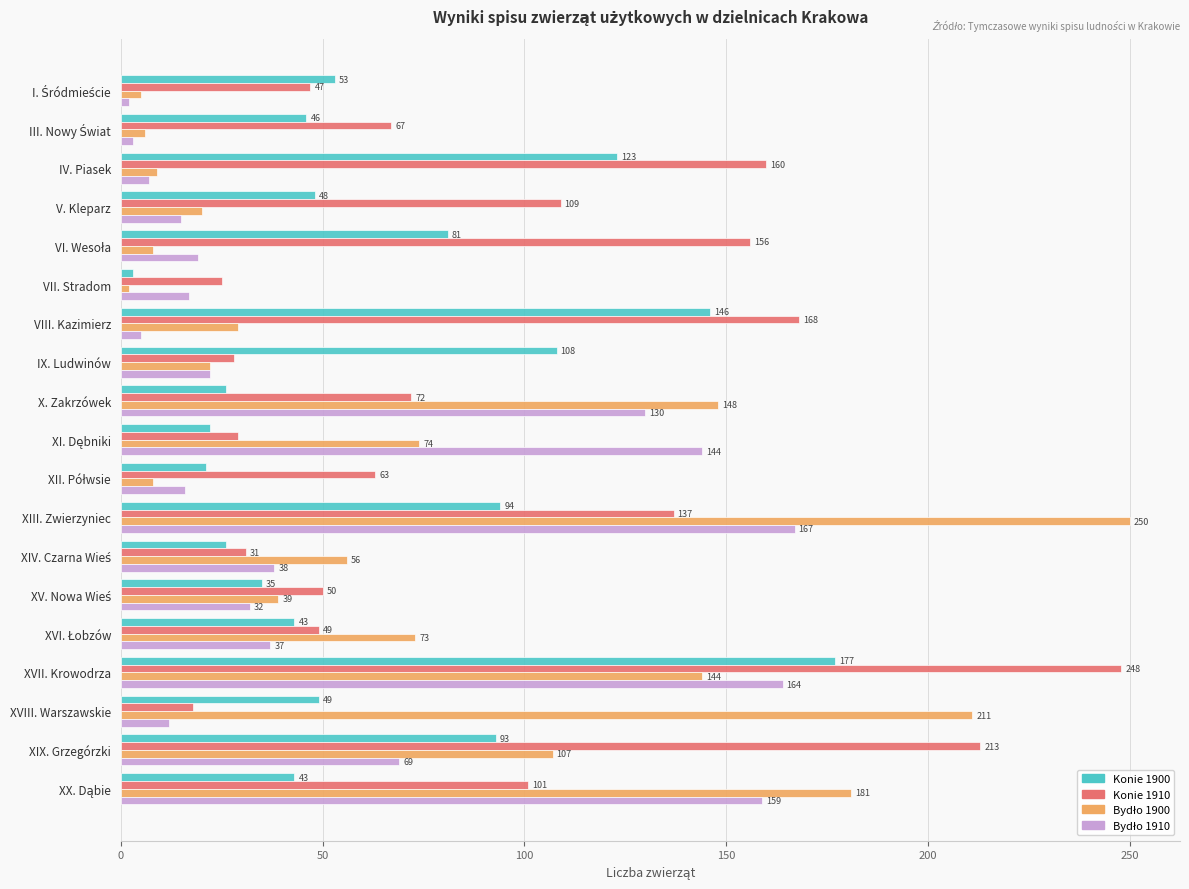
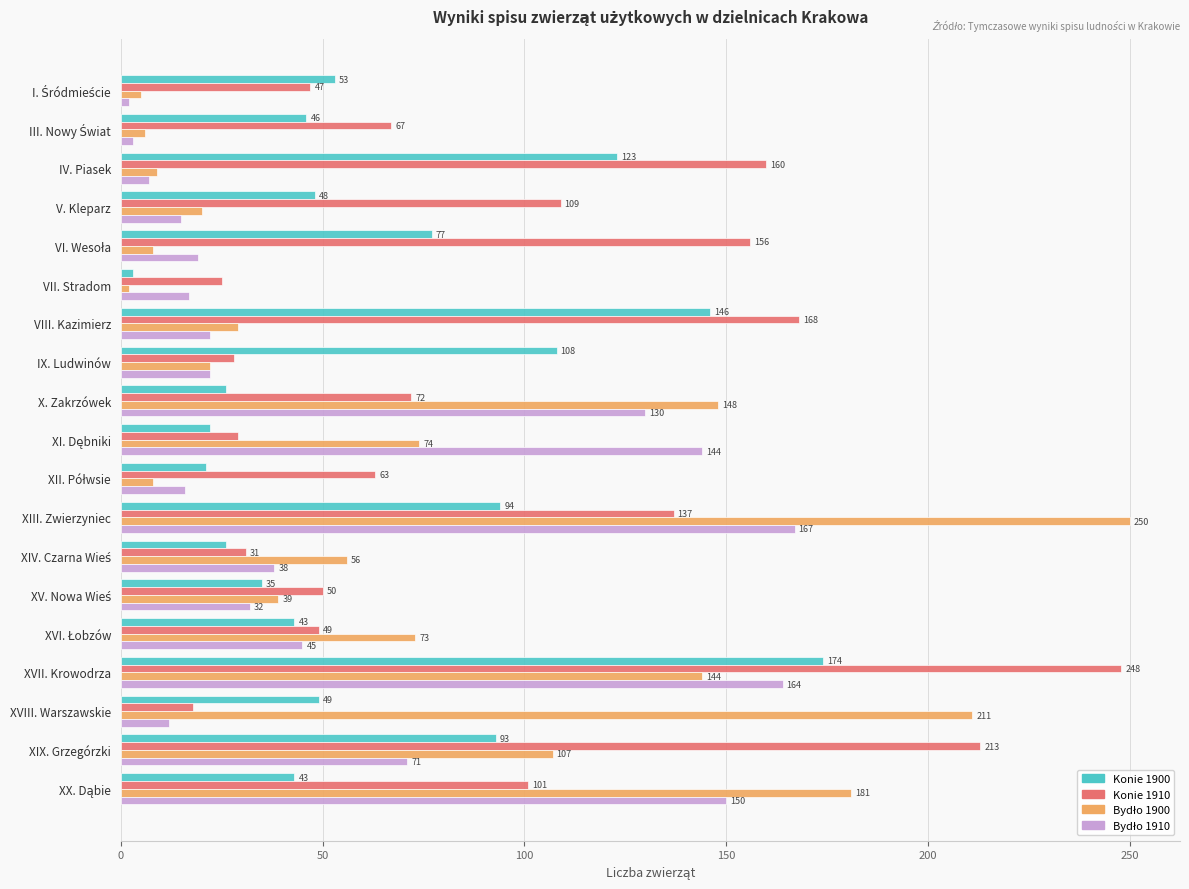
  {
    "Konie 1900": {
      "I. Śródmieście": 53,
      "III. Nowy Świat": 46,
      "IV. Piasek": 123,
      "V. Kleparz": 48,
-     "VI. Wesoła": 81,
+     "VI. Wesoła": 77,
      "VIII. Kazimierz": 146,
      "IX. Ludwinów": 108,
      "XIII. Zwierzyniec": 94,
      "XV. Nowa Wieś": 35,
      "XVI. Łobzów": 43,
-     "XVII. Krowodrza": 177,
+     "XVII. Krowodrza": 174,
      "XVIII. Warszawskie": 49,
      "XIX. Grzegórzki": 93,
      "XX. Dąbie": 43
    },
    "Bydło 1910": {
-     "VIII. Kazimierz": 5,
+     "VIII. Kazimierz": 22,
      "X. Zakrzówek": 130,
      "XI. Dębniki": 144,
      "XIII. Zwierzyniec": 167,
      "XIV. Czarna Wieś": 38,
      "XV. Nowa Wieś": 32,
-     "XVI. Łobzów": 37,
+     "XVI. Łobzów": 45,
      "XVII. Krowodrza": 164,
-     "XIX. Grzegórzki": 69,
-     "XX. Dąbie": 159
+     "XIX. Grzegórzki": 71,
+     "XX. Dąbie": 150
    }
  }
